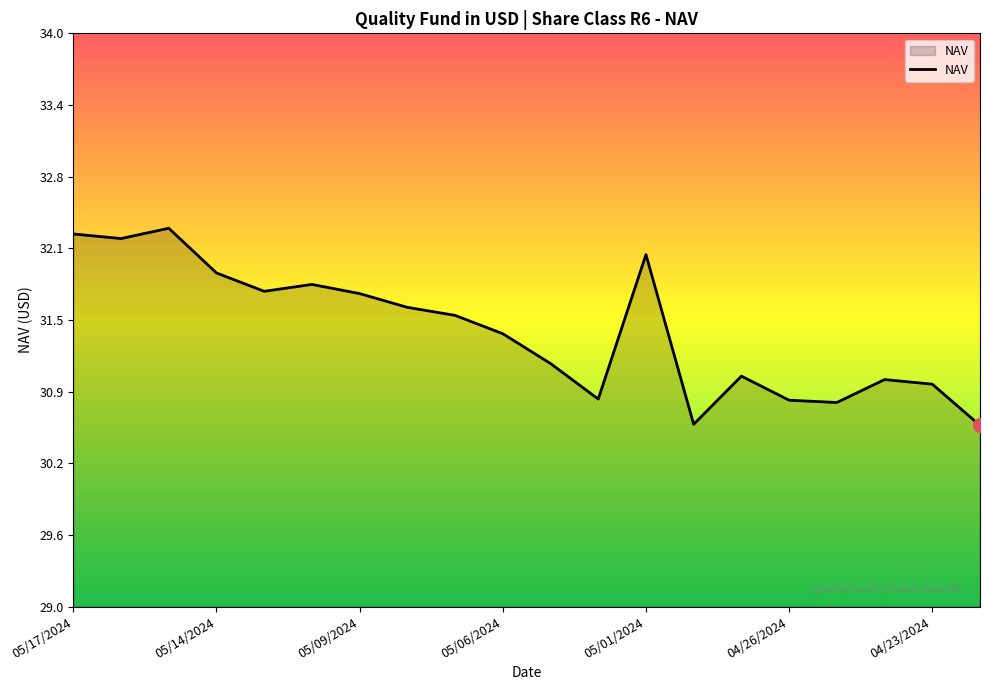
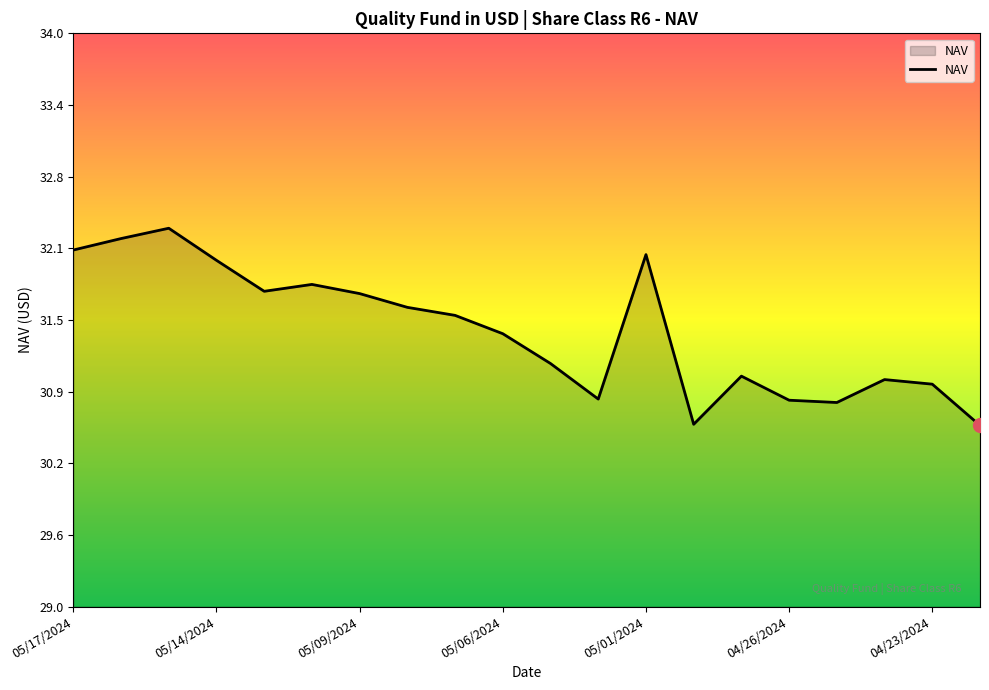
  {
    "NAV": {
-     "05/17/2024": 32.25,
-     "05/14/2024": 31.91,
+     "05/17/2024": 32.11,
+     "05/14/2024": 32.02,
      "05/09/2024": 31.73,
      "05/06/2024": 31.38,
      "05/01/2024": 32.07,
      "04/26/2024": 30.80,
      "04/23/2024": 30.94
    }
  }
